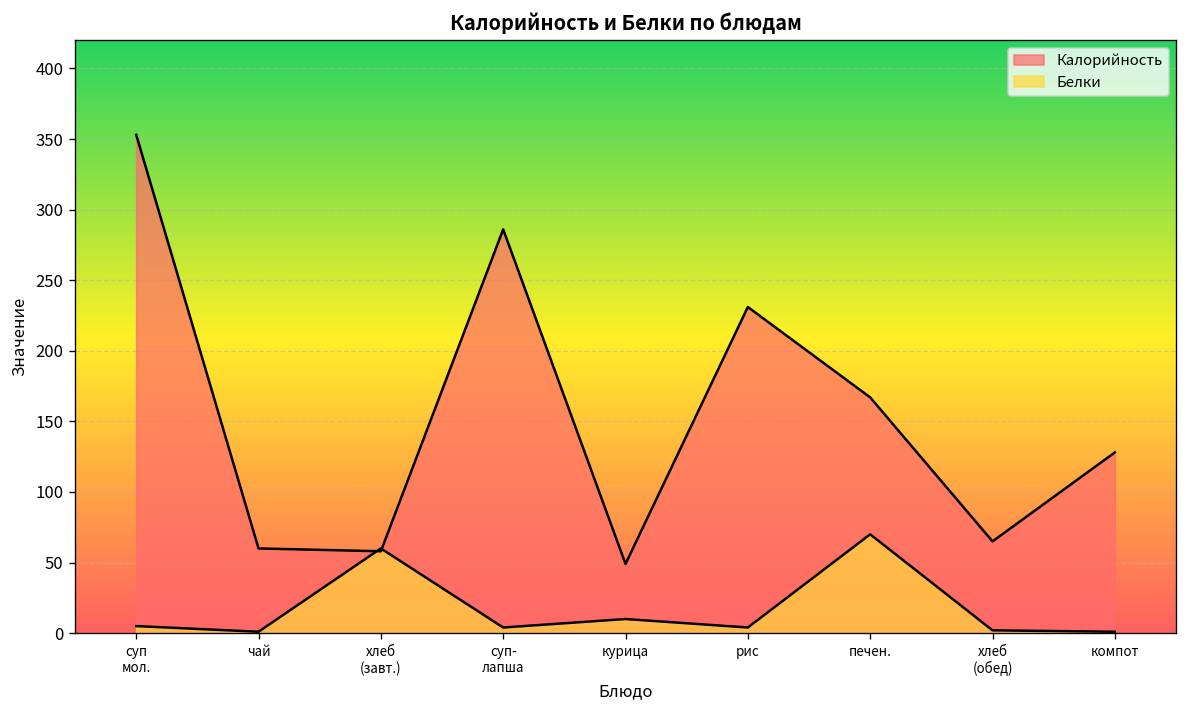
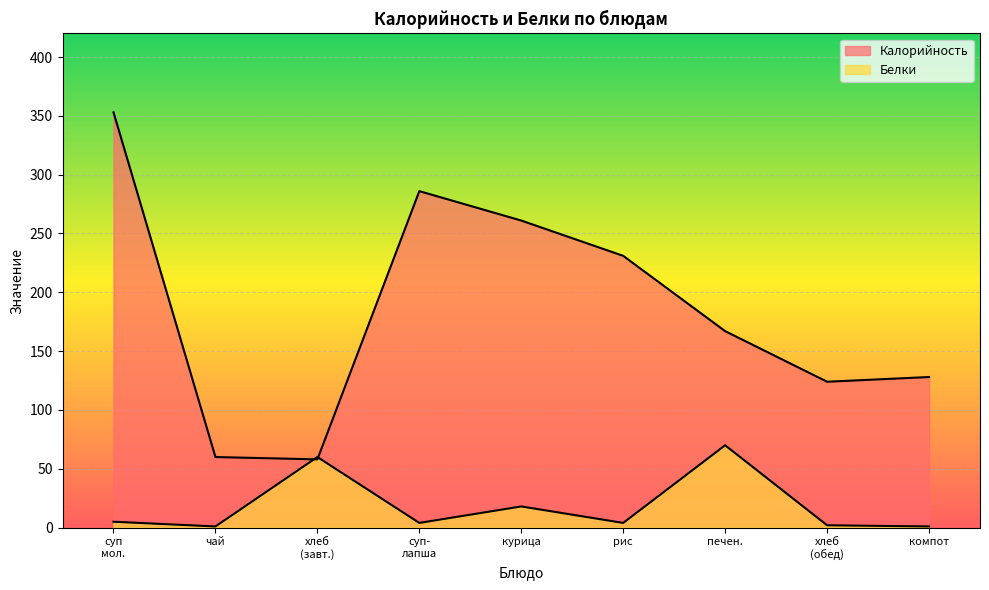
  {
    "Калорийность": {
      "суп мол.": 353,
      "чай": 60,
      "суп- лапша": 286,
-     "курица": 49,
+     "курица": 261,
      "рис": 231,
      "печен.": 167,
-     "хлеб (обед)": 65,
+     "хлеб (обед)": 124,
      "компот": 128
    },
    "Белки": {
      "суп мол.": 5,
      "чай": 1,
      "суп- лапша": 4,
-     "курица": 10,
+     "курица": 18,
      "рис": 4,
      "печен.": 70,
      "хлеб (обед)": 2,
      "компот": 1
    }
  }
